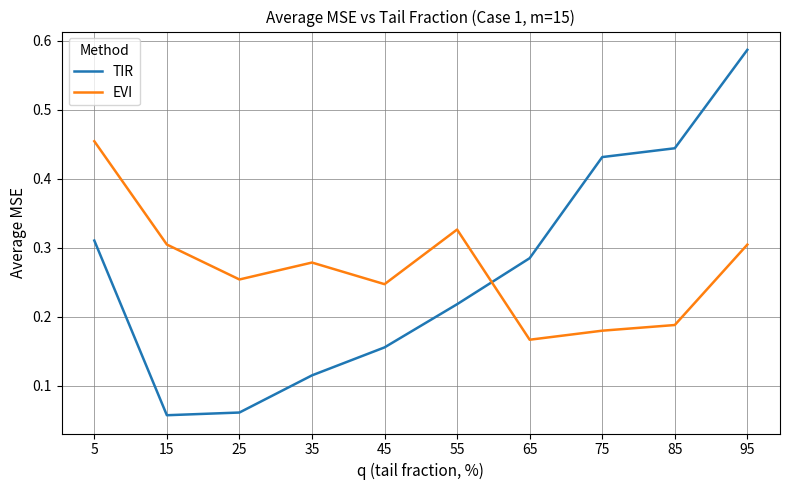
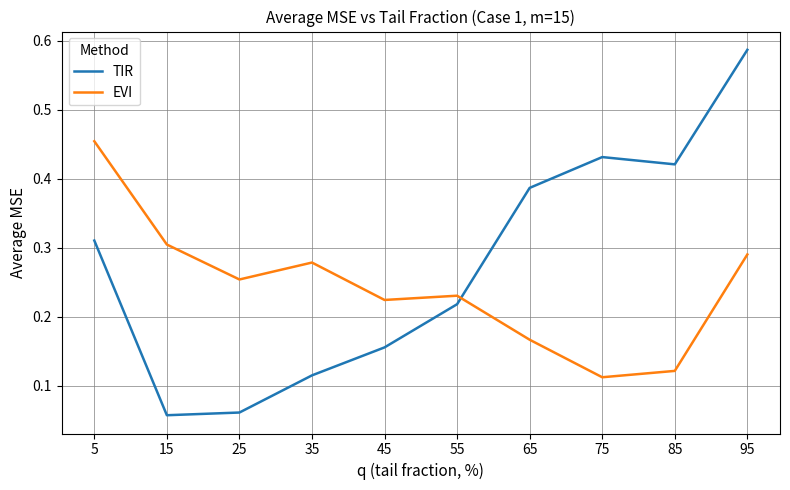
  {
    "TIR": {
      "5": 0.31,
      "15": 0.06,
      "25": 0.06,
      "35": 0.12,
      "45": 0.16,
      "55": 0.22,
-     "65": 0.28,
+     "65": 0.39,
      "75": 0.43,
-     "85": 0.44,
+     "85": 0.42,
      "95": 0.59
    },
    "EVI": {
      "5": 0.45,
      "15": 0.30,
      "25": 0.25,
      "35": 0.28,
-     "45": 0.25,
-     "55": 0.33,
+     "45": 0.22,
+     "55": 0.23,
      "65": 0.17,
-     "75": 0.18,
-     "85": 0.19,
-     "95": 0.30
+     "75": 0.11,
+     "85": 0.12,
+     "95": 0.29
    }
  }
